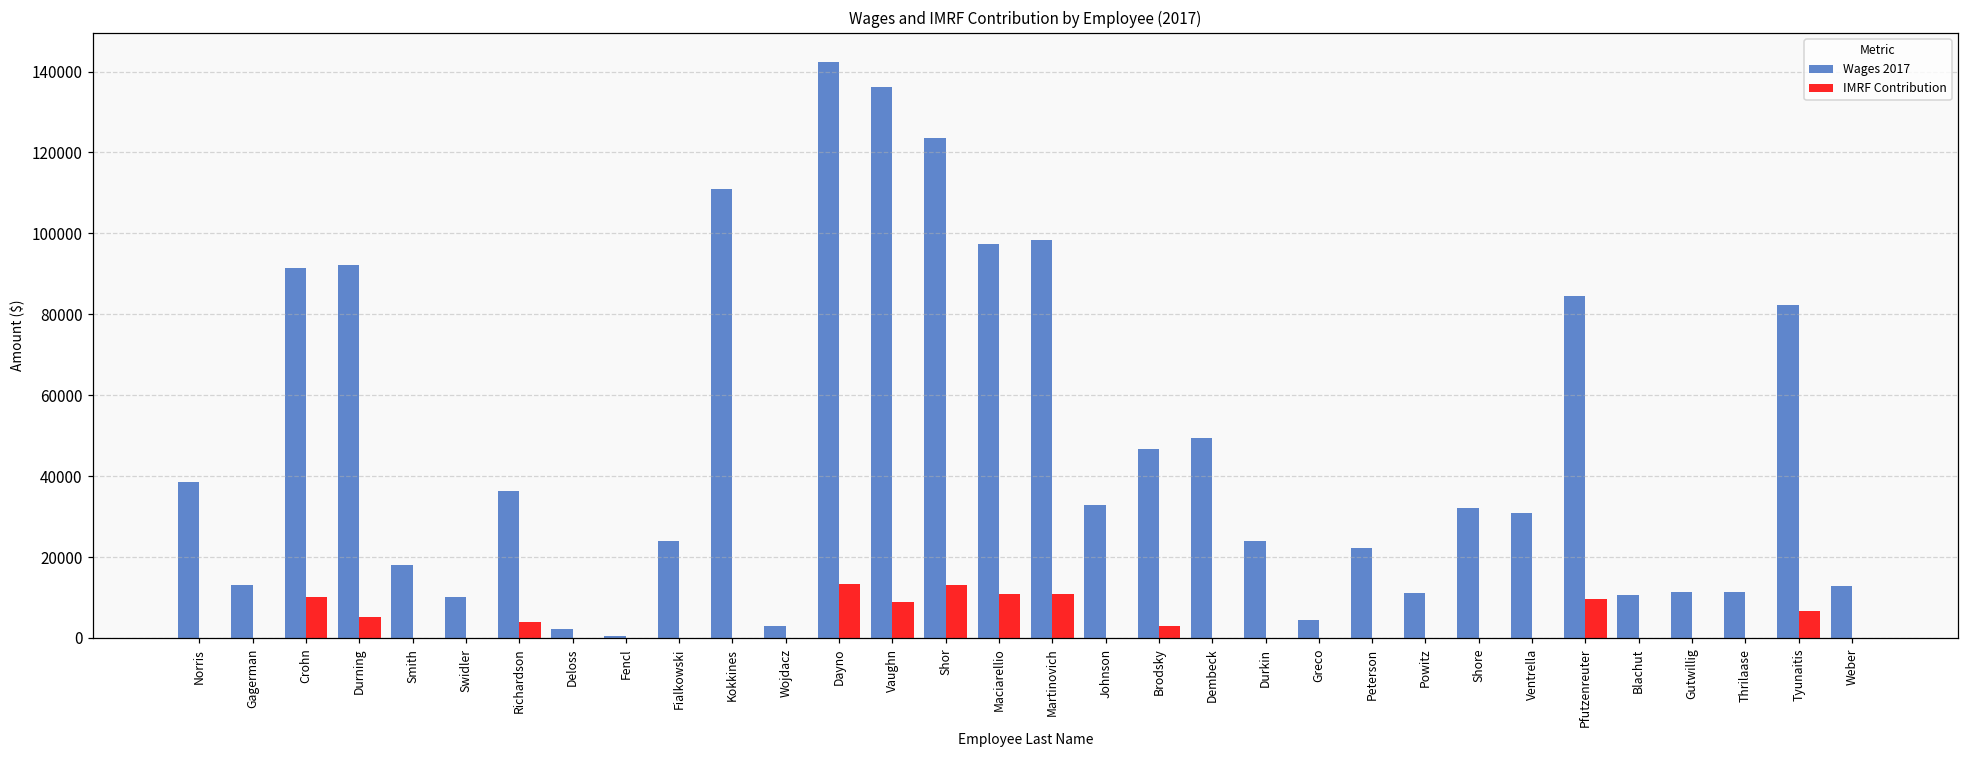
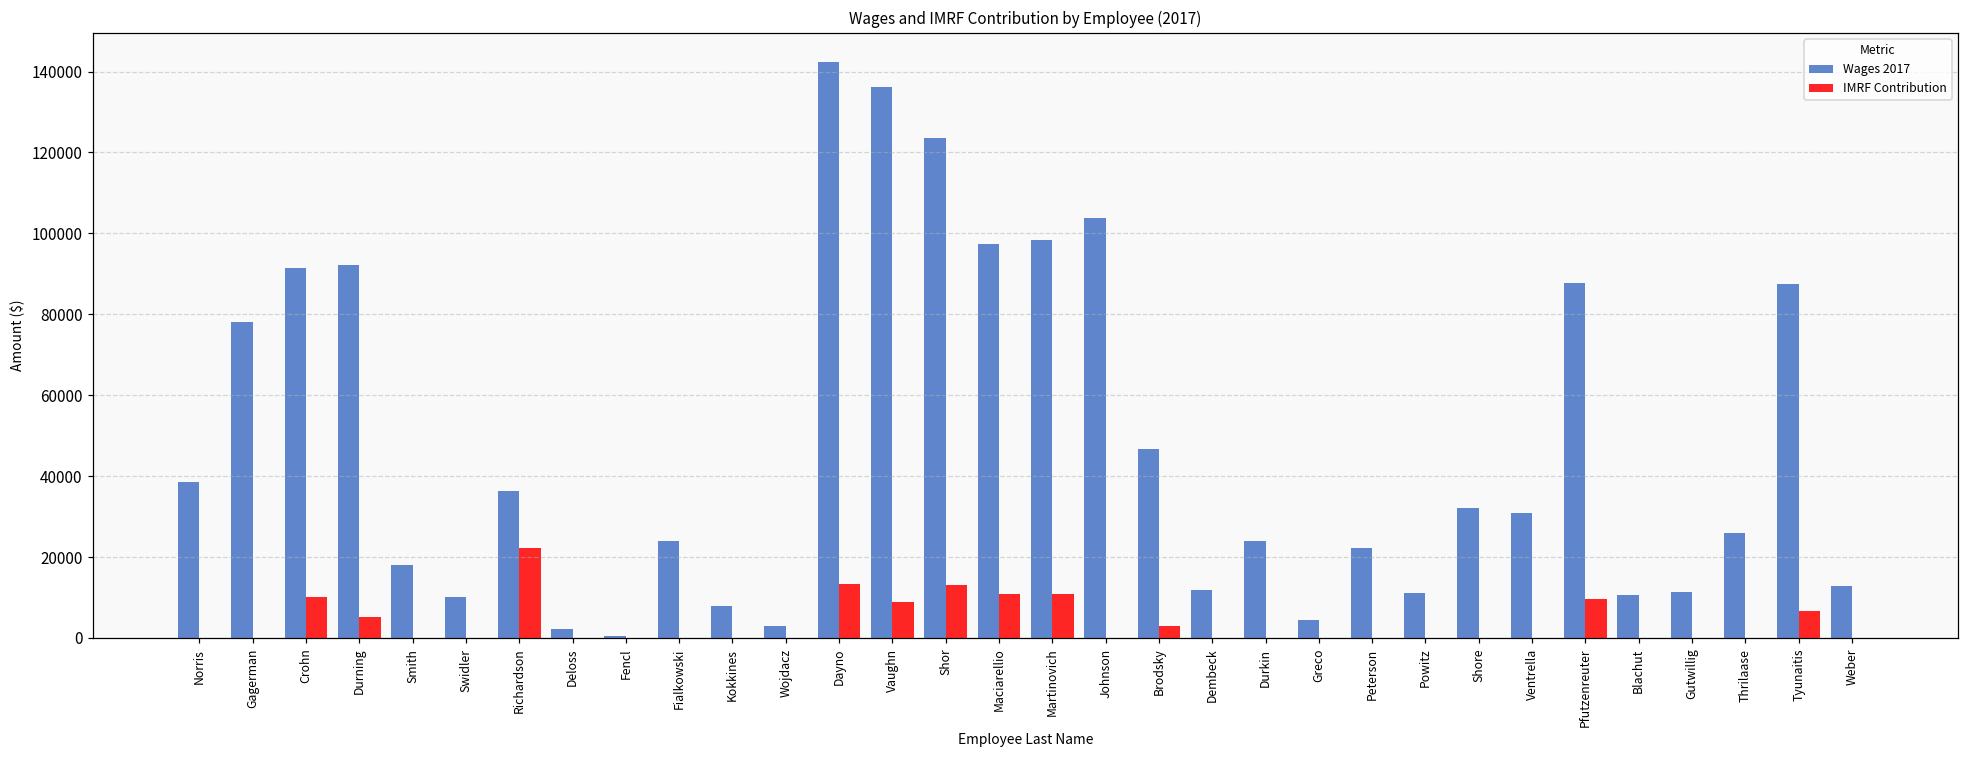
  {
    "Wages 2017": {
      "Norris": 39000,
-     "Gagerman": 13000,
+     "Gagerman": 78000,
      "Crohn": 91000,
      "Durning": 92000,
      "Smith": 18000,
      "Swidler": 10000,
      "Richardson": 36000,
      "Deloss": 2000,
      "Fialkowski": 24000,
-     "Kokkines": 111000,
+     "Kokkines": 8000,
      "Wojdacz": 3000,
      "Dayno": 142000,
      "Vaughn": 136000,
      "Shor": 123000,
      "Maciarellio": 97000,
      "Martinovich": 98000,
-     "Johnson": 33000,
+     "Johnson": 104000,
      "Brodsky": 47000,
-     "Dembeck": 49000,
+     "Dembeck": 12000,
      "Durkin": 24000,
      "Greco": 4000,
      "Peterson": 22000,
      "Powitz": 11000,
      "Shore": 32000,
      "Ventrella": 31000,
-     "Pfutzenreuter": 84000,
+     "Pfutzenreuter": 88000,
      "Blachut": 11000,
      "Gutwillig": 11000,
-     "Thrilaase": 11000,
-     "Tyunaitis": 82000,
+     "Thrilaase": 26000,
+     "Tyunaitis": 88000,
      "Weber": 13000
    },
    "IMRF Contribution": {
      "Norris": 0,
      "Gagerman": 0,
      "Crohn": 10000,
      "Durning": 5000,
      "Smith": 0,
      "Swidler": 0,
-     "Richardson": 4000,
+     "Richardson": 22000,
      "Deloss": 0,
      "Fencl": 0,
      "Fialkowski": 0,
      "Kokkines": 0,
      "Wojdacz": 0,
      "Dayno": 13000,
      "Vaughn": 9000,
      "Shor": 13000,
      "Maciarellio": 11000,
      "Martinovich": 11000,
      "Johnson": 0,
      "Brodsky": 3000,
      "Dembeck": 0,
      "Durkin": 0,
      "Greco": 0,
      "Peterson": 0,
      "Powitz": 0,
      "Shore": 0,
      "Ventrella": 0,
      "Pfutzenreuter": 10000,
      "Blachut": 0,
      "Gutwillig": 0,
      "Thrilaase": 0,
      "Tyunaitis": 7000,
      "Weber": 0
    }
  }
